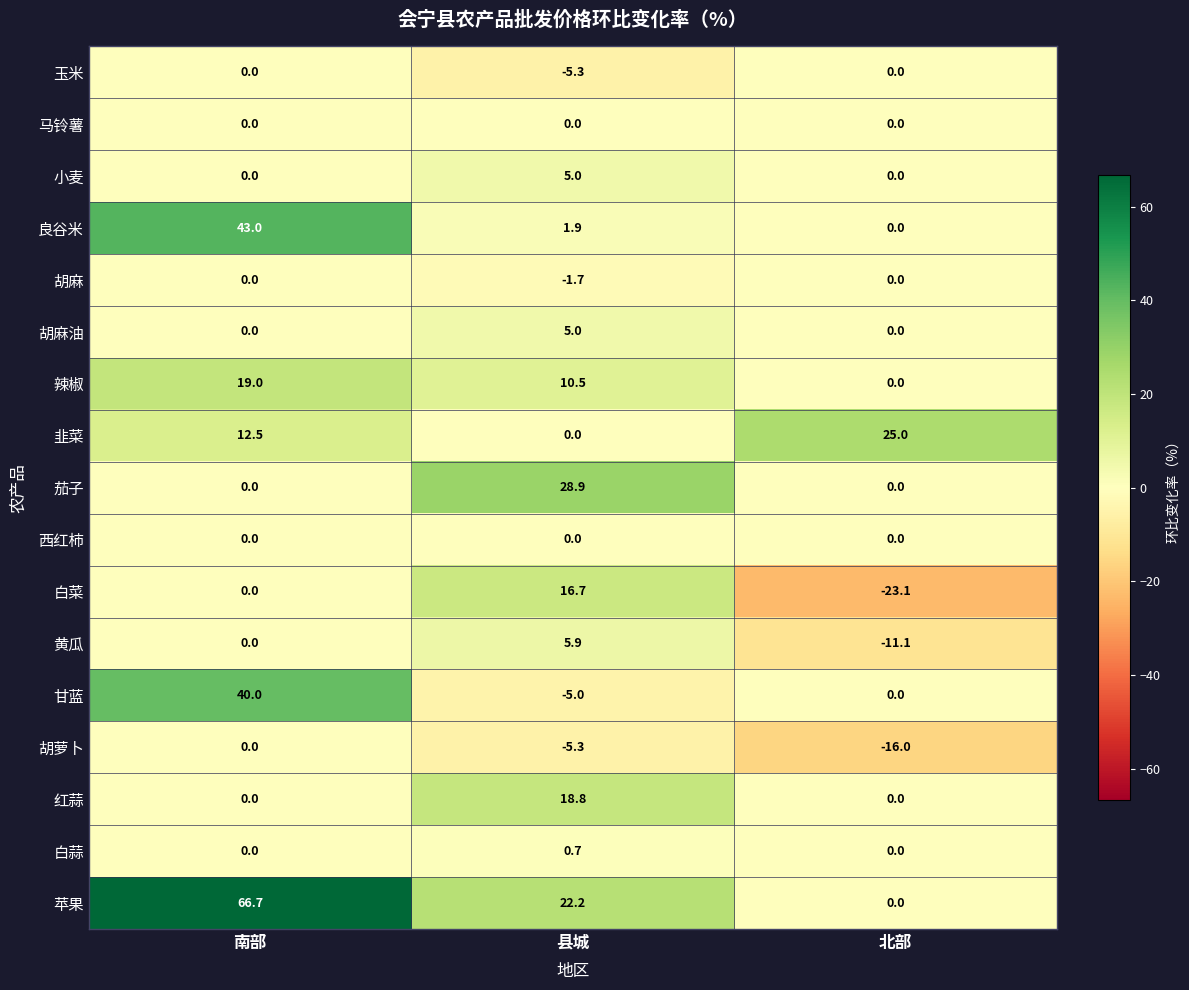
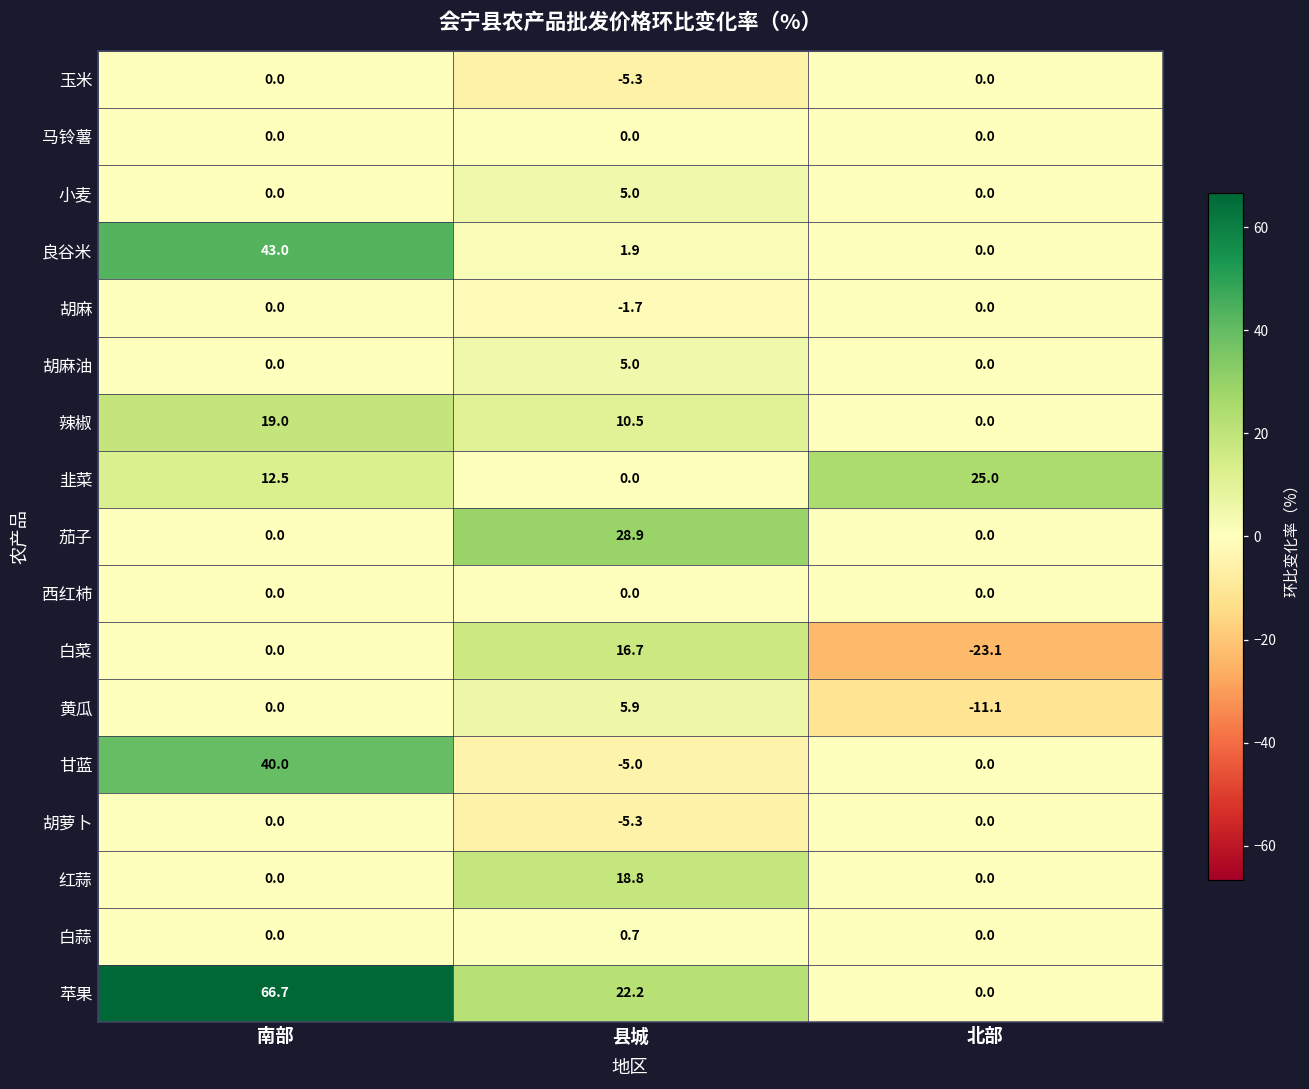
  {
    "玉米": {
      "南部": 0.0,
      "县城": -5.3,
      "北部": 0.0
    },
    "马铃薯": {
      "南部": 0.0,
      "县城": 0.0,
      "北部": 0.0
    },
    "小麦": {
      "南部": 0.0,
      "县城": 5.0,
      "北部": 0.0
    },
    "良谷米": {
      "南部": 43.0,
      "县城": 1.9,
      "北部": 0.0
    },
    "胡麻": {
      "南部": 0.0,
      "县城": -1.7,
      "北部": 0.0
    },
    "胡麻油": {
      "南部": 0.0,
      "县城": 5.0,
      "北部": 0.0
    },
    "辣椒": {
      "南部": 19.0,
      "县城": 10.5,
      "北部": 0.0
    },
    "韭菜": {
      "南部": 12.5,
      "县城": 0.0,
      "北部": 25.0
    },
    "茄子": {
      "南部": 0.0,
      "县城": 28.9,
      "北部": 0.0
    },
    "西红柿": {
      "南部": 0.0,
      "县城": 0.0,
      "北部": 0.0
    },
    "白菜": {
      "南部": 0.0,
      "县城": 16.7,
      "北部": -23.1
    },
    "黄瓜": {
      "南部": 0.0,
      "县城": 5.9,
      "北部": -11.1
    },
    "甘蓝": {
      "南部": 40.0,
      "县城": -5.0,
      "北部": 0.0
    },
    "胡萝卜": {
      "南部": 0.0,
      "县城": -5.3,
-     "北部": -16.0
+     "北部": 0.0
    },
    "红蒜": {
      "南部": 0.0,
      "县城": 18.8,
      "北部": 0.0
    },
    "白蒜": {
      "南部": 0.0,
      "县城": 0.7,
      "北部": 0.0
    },
    "苹果": {
      "南部": 66.7,
      "县城": 22.2,
      "北部": 0.0
    }
  }
